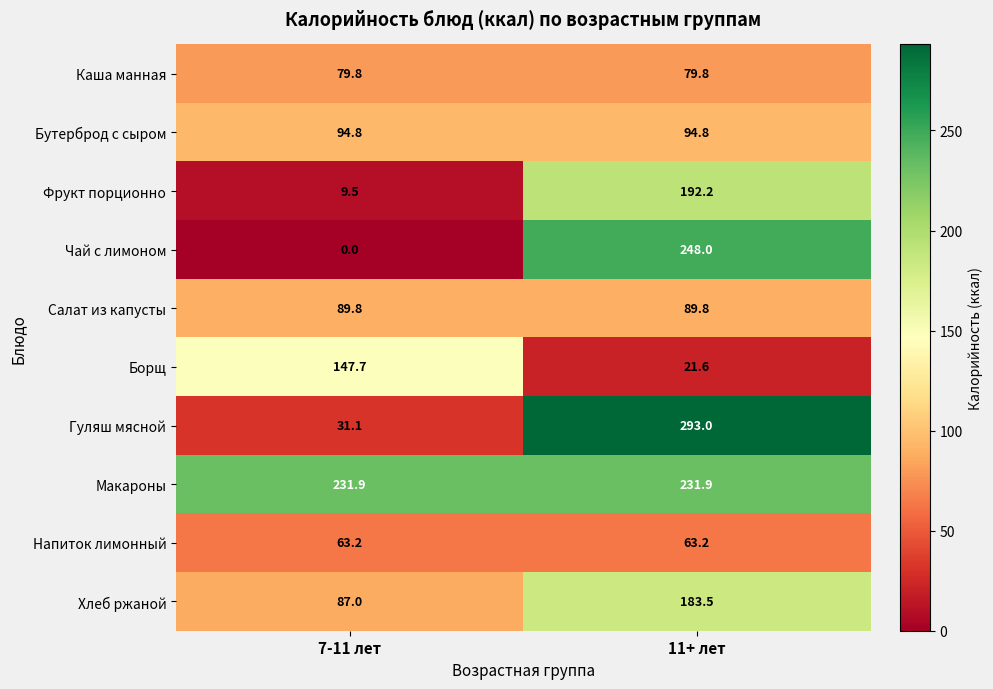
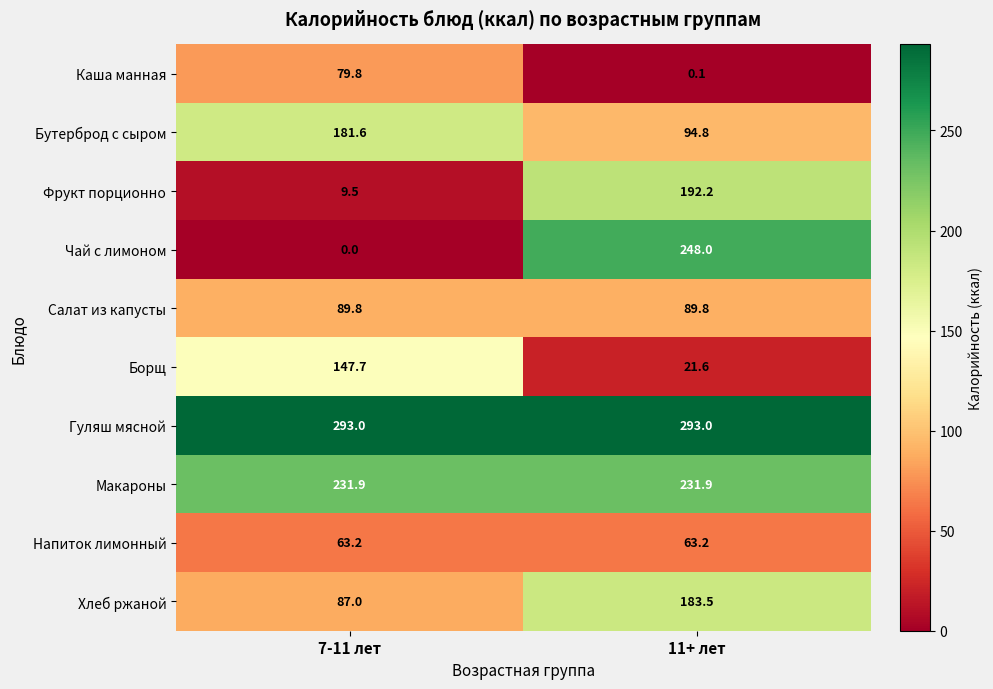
  {
    "Каша манная": {
      "7-11 лет": 79.8,
-     "11+ лет": 79.8
+     "11+ лет": 0.1
    },
    "Бутерброд с сыром": {
-     "7-11 лет": 94.8,
+     "7-11 лет": 181.6,
      "11+ лет": 94.8
    },
    "Фрукт порционно": {
      "7-11 лет": 9.5,
      "11+ лет": 192.2
    },
    "Чай с лимоном": {
      "7-11 лет": 0.0,
      "11+ лет": 248.0
    },
    "Салат из капусты": {
      "7-11 лет": 89.8,
      "11+ лет": 89.8
    },
    "Борщ": {
      "7-11 лет": 147.7,
      "11+ лет": 21.6
    },
    "Гуляш мясной": {
-     "7-11 лет": 31.1,
+     "7-11 лет": 293.0,
      "11+ лет": 293.0
    },
    "Макароны": {
      "7-11 лет": 231.9,
      "11+ лет": 231.9
    },
    "Напиток лимонный": {
      "7-11 лет": 63.2,
      "11+ лет": 63.2
    },
    "Хлеб ржаной": {
      "7-11 лет": 87.0,
      "11+ лет": 183.5
    }
  }
